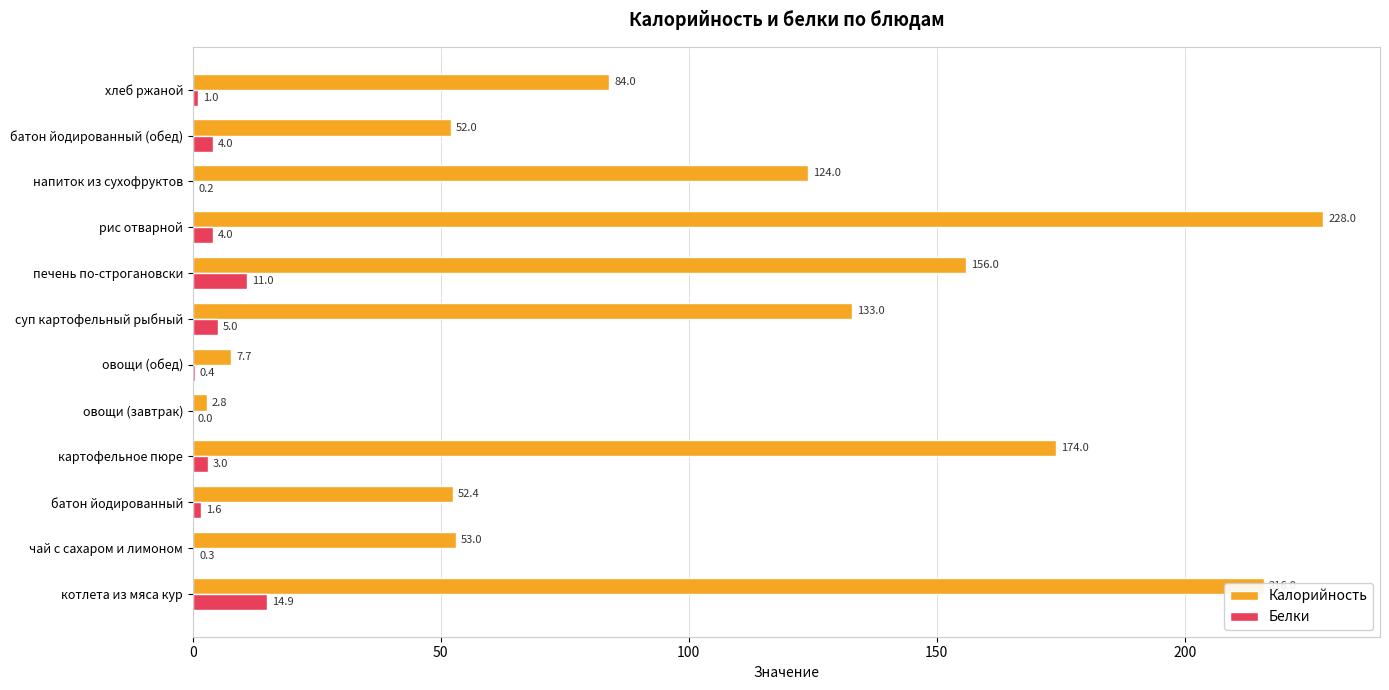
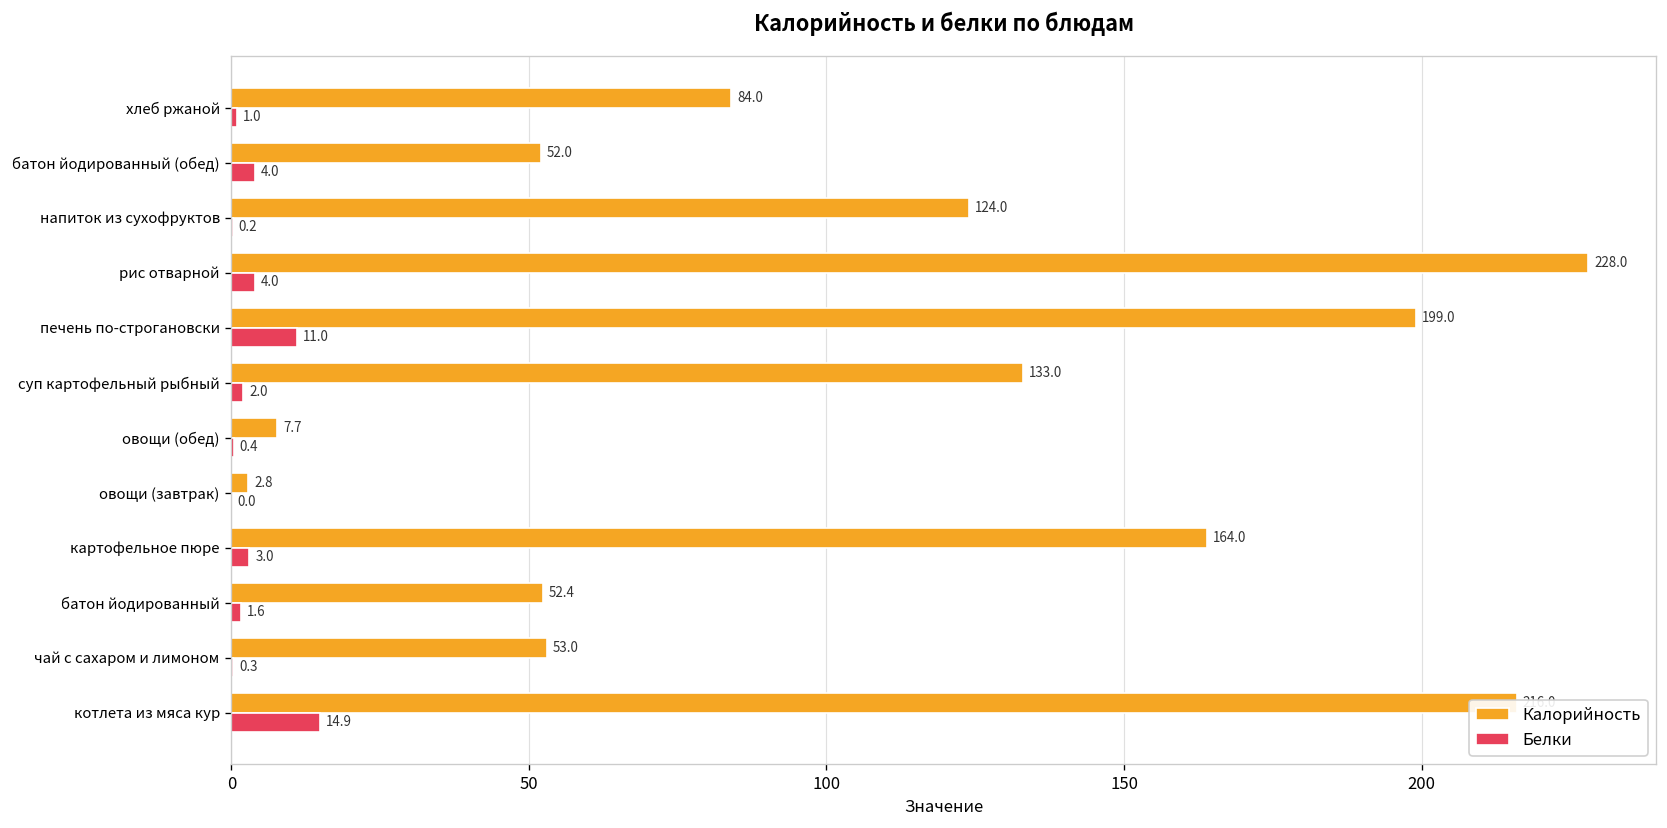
  {
    "Калорийность": {
      "хлеб ржаной": 84.0,
      "батон йодированный (обед)": 52.0,
      "напиток из сухофруктов": 124.0,
      "рис отварной": 228.0,
-     "печень по-строгановски": 156.0,
+     "печень по-строгановски": 199.0,
      "суп картофельный рыбный": 133.0,
      "овощи (обед)": 7.7,
      "овощи (завтрак)": 2.8,
-     "картофельное пюре": 174.0,
+     "картофельное пюре": 164.0,
      "батон йодированный": 52.4,
      "чай с сахаром и лимоном": 53.0
    },
    "Белки": {
      "хлеб ржаной": 1.0,
      "батон йодированный (обед)": 4.0,
      "напиток из сухофруктов": 0.2,
      "рис отварной": 4.0,
      "печень по-строгановски": 11.0,
-     "суп картофельный рыбный": 5.0,
+     "суп картофельный рыбный": 2.0,
      "овощи (обед)": 0.4,
      "овощи (завтрак)": 0.0,
      "картофельное пюре": 3.0,
      "батон йодированный": 1.6,
      "чай с сахаром и лимоном": 0.3,
      "котлета из мяса кур": 14.9
    }
  }
